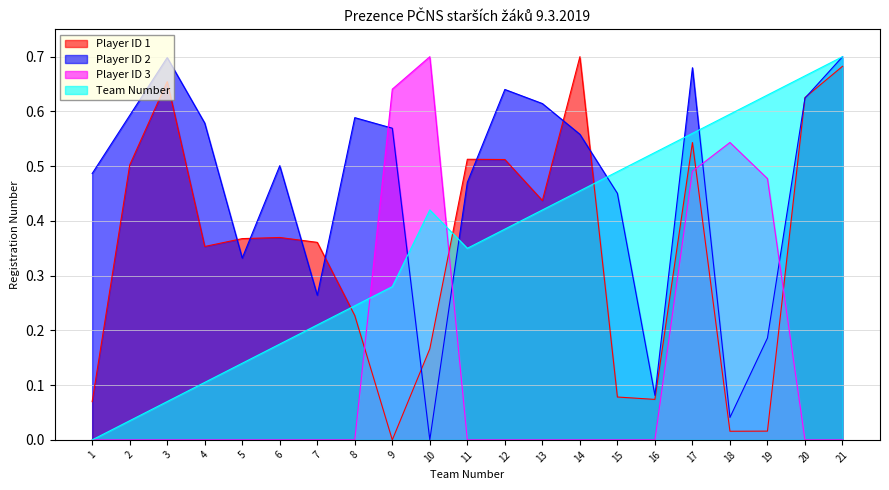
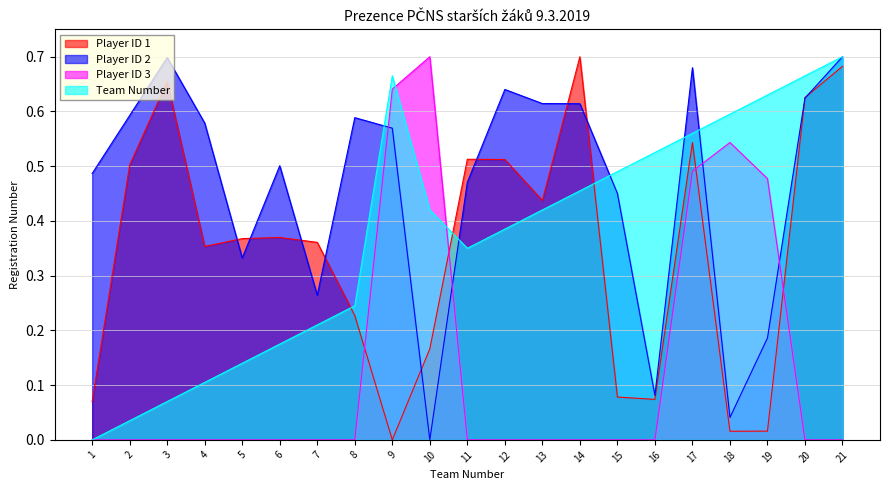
  {
    "Player ID 1": {
      "1": 0.07,
      "2": 0.50,
      "4": 0.35,
      "5": 0.37,
      "6": 0.37,
      "7": 0.36,
      "8": 0.23,
      "9": 0.00,
      "10": 0.17,
      "11": 0.51,
      "12": 0.51,
      "13": 0.44,
      "14": 0.70,
      "15": 0.08,
      "16": 0.07,
      "17": 0.54,
      "18": 0.02,
      "19": 0.02,
      "21": 0.68
    },
    "Player ID 2": {
      "1": 0.49,
      "2": 0.59,
      "4": 0.58,
      "5": 0.33,
      "6": 0.50,
      "7": 0.26,
      "8": 0.59,
      "9": 0.57,
      "10": 0.00,
      "11": 0.47,
      "12": 0.64,
      "13": 0.61,
-     "14": 0.56,
+     "14": 0.61,
      "15": 0.45,
      "16": 0.08,
      "17": 0.68,
      "18": 0.04,
      "19": 0.19
    },
    "Player ID 3": {
      "2": 0.00,
      "3": 0.00,
      "4": 0.00,
      "5": 0.00,
      "6": 0.00,
      "7": 0.00,
      "8": 0.00,
      "9": 0.64,
      "10": 0.70,
      "11": 0.00,
      "12": 0.00,
      "13": 0.00,
      "14": 0.00,
      "15": 0.00,
      "16": 0.00,
      "17": 0.49,
      "18": 0.54,
      "19": 0.48,
      "20": 0.00,
      "21": 0.00
    },
    "Team Number": {
      "2": 0.03,
      "3": 0.07,
      "4": 0.11,
      "5": 0.14,
      "6": 0.18,
      "7": 0.21,
      "8": 0.24,
-     "9": 0.28,
+     "9": 0.66,
      "10": 0.42,
      "11": 0.35,
      "12": 0.39,
      "13": 0.42,
      "14": 0.45,
      "15": 0.49,
      "16": 0.52,
      "17": 0.56,
      "18": 0.60,
      "19": 0.63,
      "20": 0.66
    }
  }
